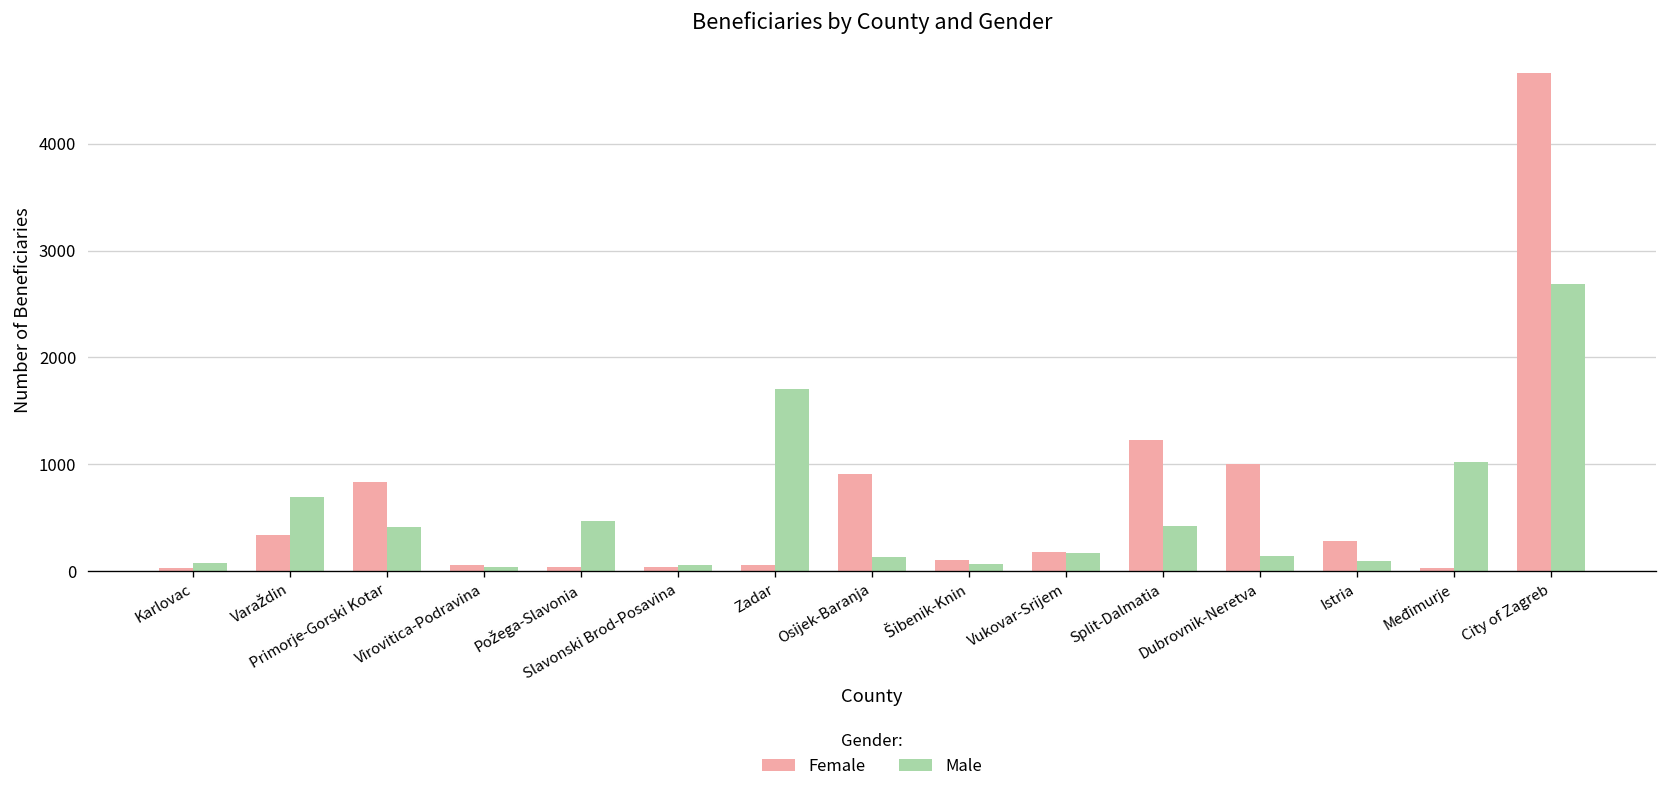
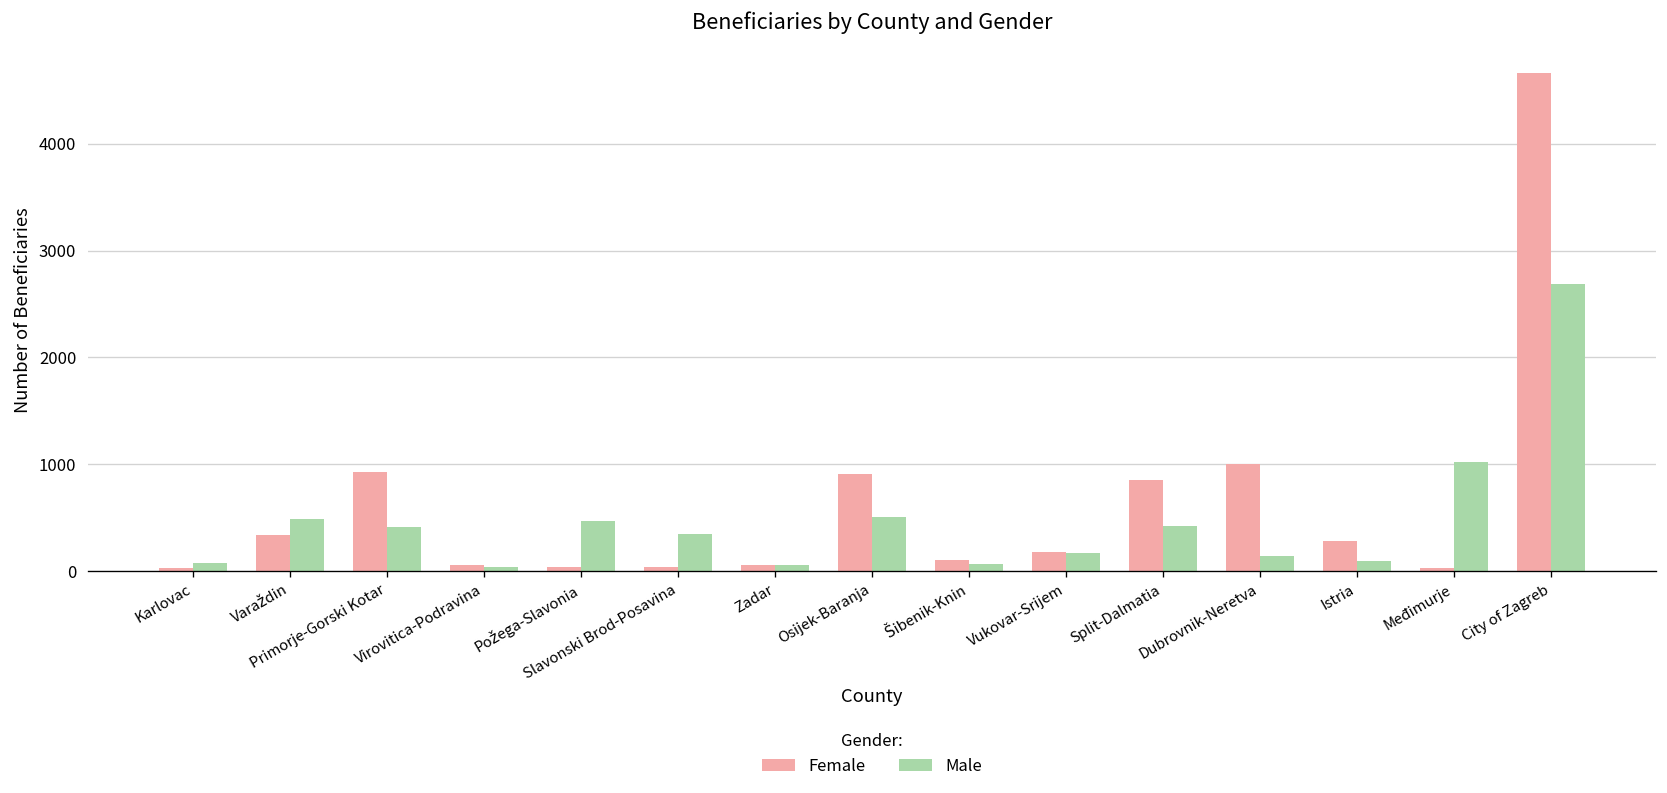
  {
    "Female": {
      "Karlovac": 0,
      "Varaždin": 300,
-     "Primorje-Gorski Kotar": 800,
+     "Primorje-Gorski Kotar": 900,
      "Virovitica-Podravina": 100,
      "Požega-Slavonia": 0,
      "Slavonski Brod-Posavina": 0,
      "Zadar": 100,
      "Osijek-Baranja": 900,
      "Šibenik-Knin": 100,
      "Vukovar-Srijem": 200,
-     "Split-Dalmatia": 1200,
+     "Split-Dalmatia": 900,
      "Dubrovnik-Neretva": 1000,
      "Istria": 300,
      "City of Zagreb": 4700
    },
    "Male": {
      "Karlovac": 100,
-     "Varaždin": 700,
+     "Varaždin": 500,
      "Primorje-Gorski Kotar": 400,
      "Virovitica-Podravina": 0,
      "Požega-Slavonia": 500,
-     "Slavonski Brod-Posavina": 100,
-     "Zadar": 1700,
-     "Osijek-Baranja": 100,
+     "Slavonski Brod-Posavina": 300,
+     "Zadar": 100,
+     "Osijek-Baranja": 500,
      "Šibenik-Knin": 100,
      "Vukovar-Srijem": 200,
      "Split-Dalmatia": 400,
      "Dubrovnik-Neretva": 100,
      "Istria": 100,
      "Međimurje": 1000,
      "City of Zagreb": 2700
    }
  }
